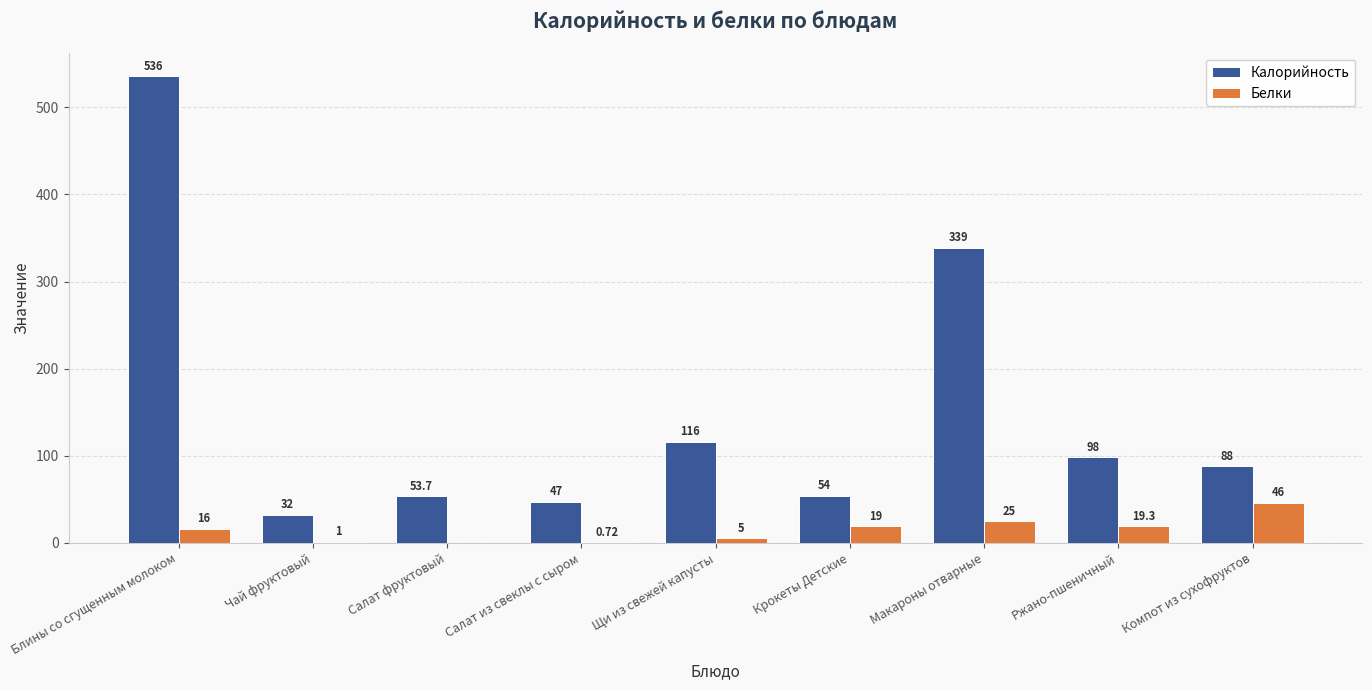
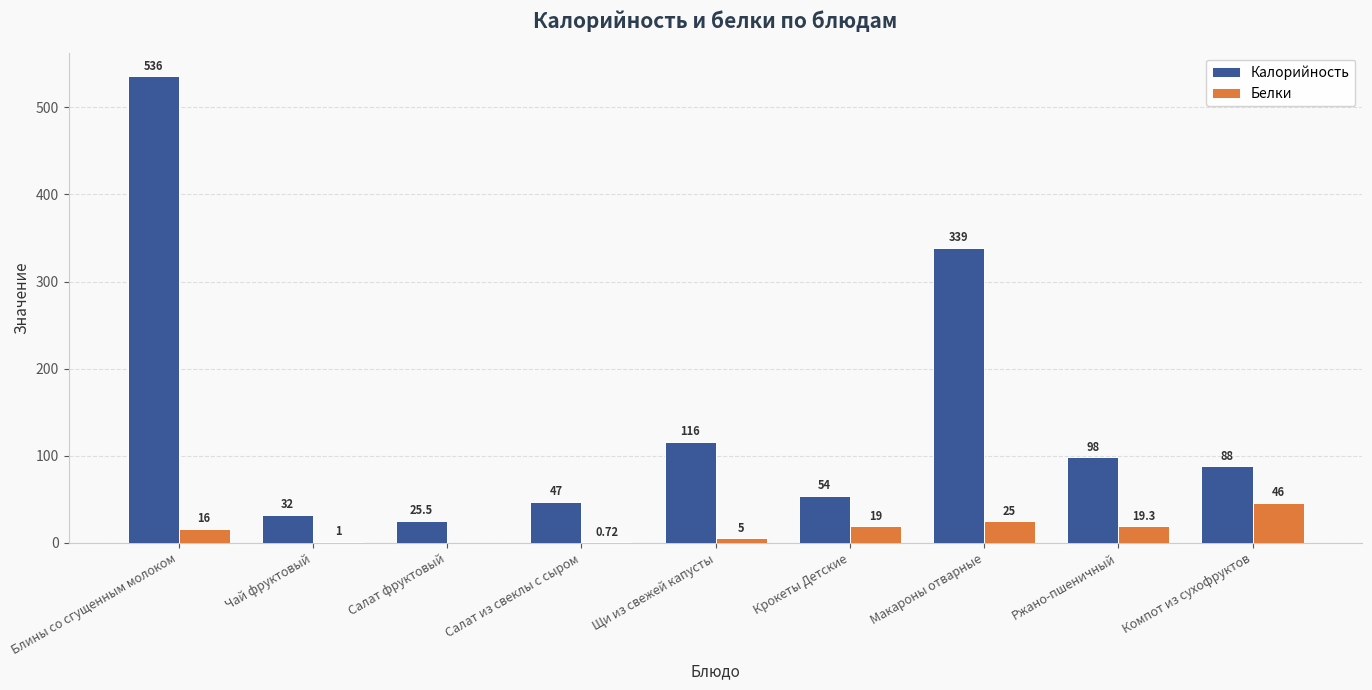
  {
    "Калорийность": {
      "Блины со сгущенным молоком": 536,
      "Чай фруктовый": 32,
-     "Салат фруктовый": 53.7,
+     "Салат фруктовый": 25.5,
      "Салат из свеклы с сыром": 47,
      "Щи из свежей капусты": 116,
      "Крокеты Детские": 54,
      "Макароны отварные": 339,
      "Ржано-пшеничный": 98,
      "Компот из сухофруктов": 88
    },
    "Белки": {
      "Блины со сгущенным молоком": 16,
      "Чай фруктовый": 1,
      "Салат из свеклы с сыром": 0.72,
      "Щи из свежей капусты": 5,
      "Крокеты Детские": 19,
      "Макароны отварные": 25,
      "Ржано-пшеничный": 19.3,
      "Компот из сухофруктов": 46
    }
  }
